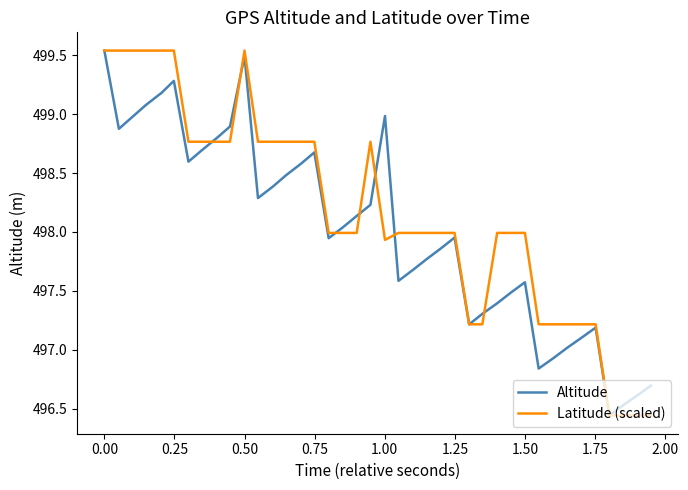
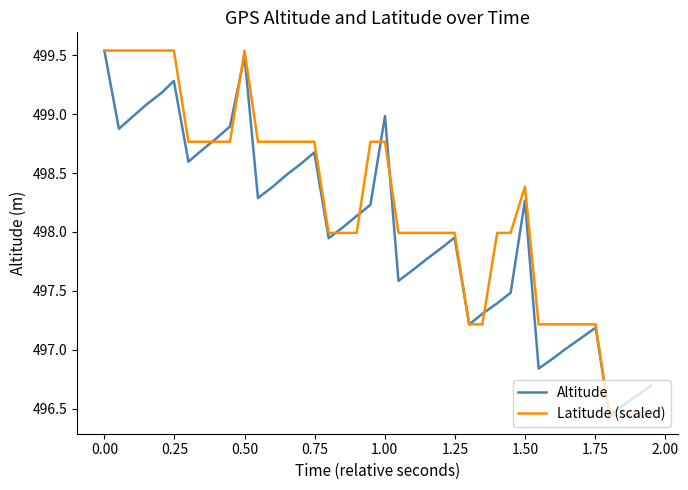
  {
    "Altitude": {
      "0.50": 499.49,
      "1.00": 498.98,
-     "1.50": 497.57
+     "1.50": 498.27
    },
    "Latitude (scaled)": {
      "0.50": 499.54,
-     "1.00": 497.93,
-     "1.50": 497.99
+     "1.00": 498.77,
+     "1.50": 498.38
    }
  }
